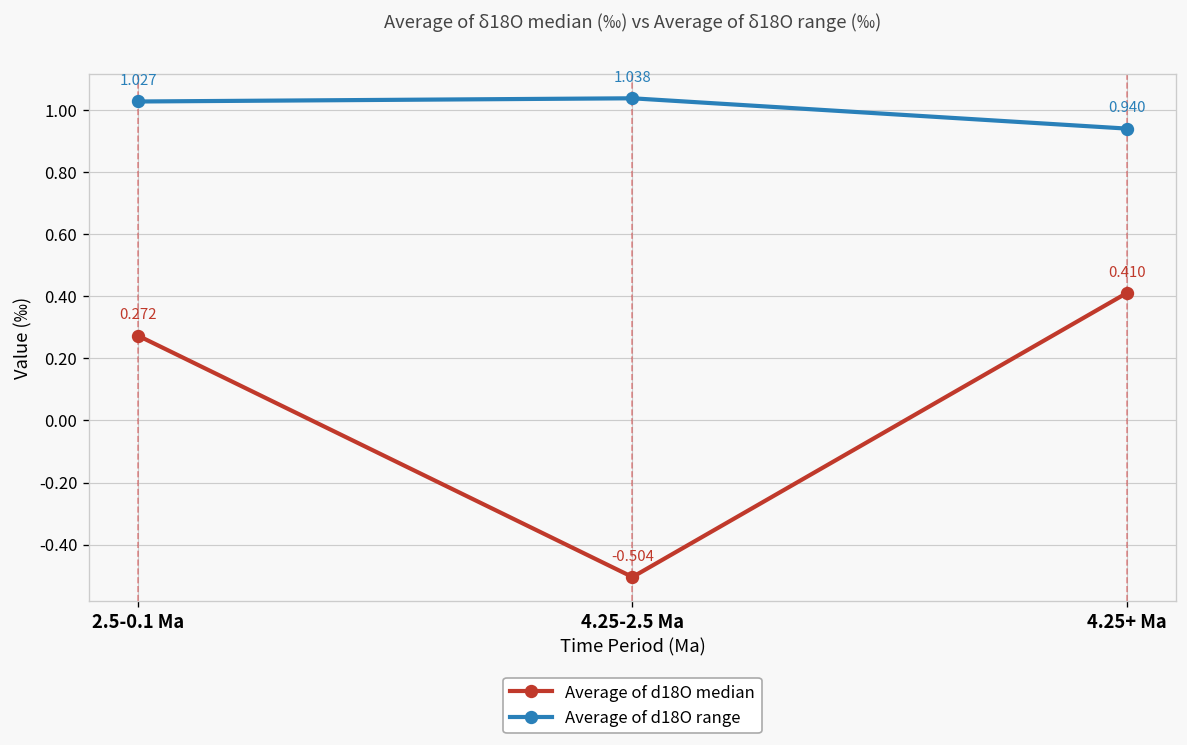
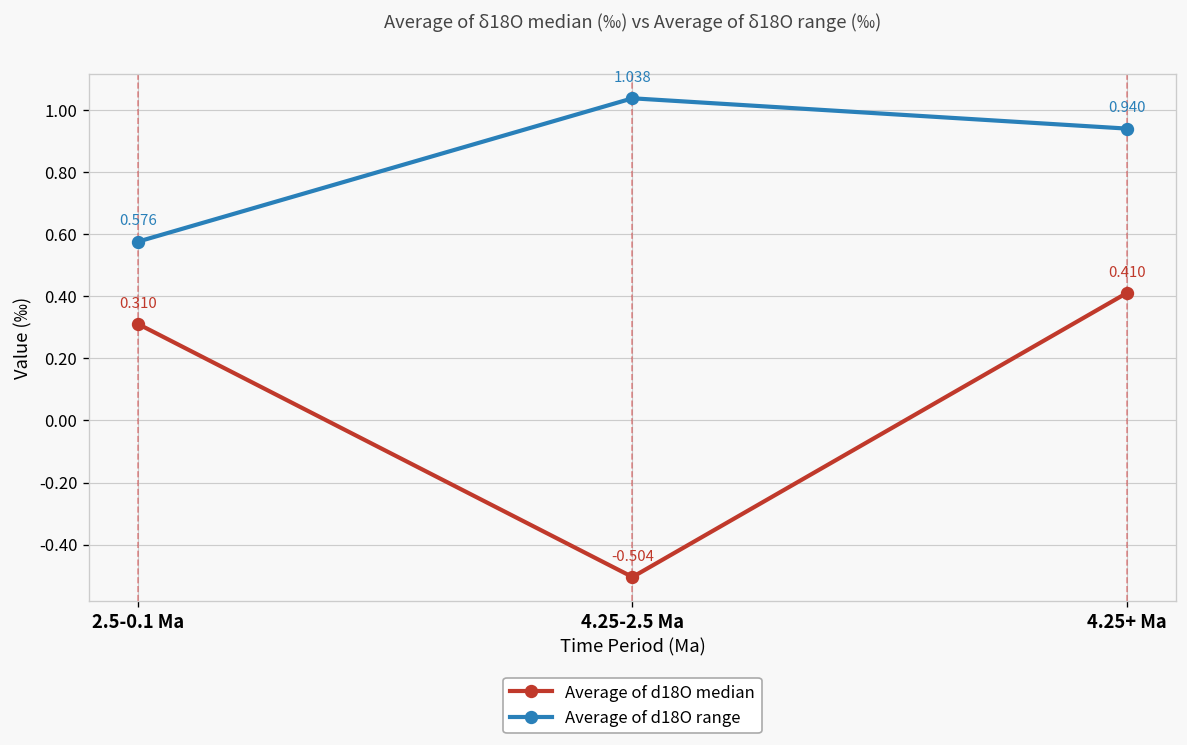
  {
    "Average of d18O median": {
-     "2.5-0.1 Ma": 0.272,
+     "2.5-0.1 Ma": 0.310,
      "4.25-2.5 Ma": -0.504,
      "4.25+ Ma": 0.410
    },
    "Average of d18O range": {
-     "2.5-0.1 Ma": 1.027,
+     "2.5-0.1 Ma": 0.576,
      "4.25-2.5 Ma": 1.038,
      "4.25+ Ma": 0.940
    }
  }
